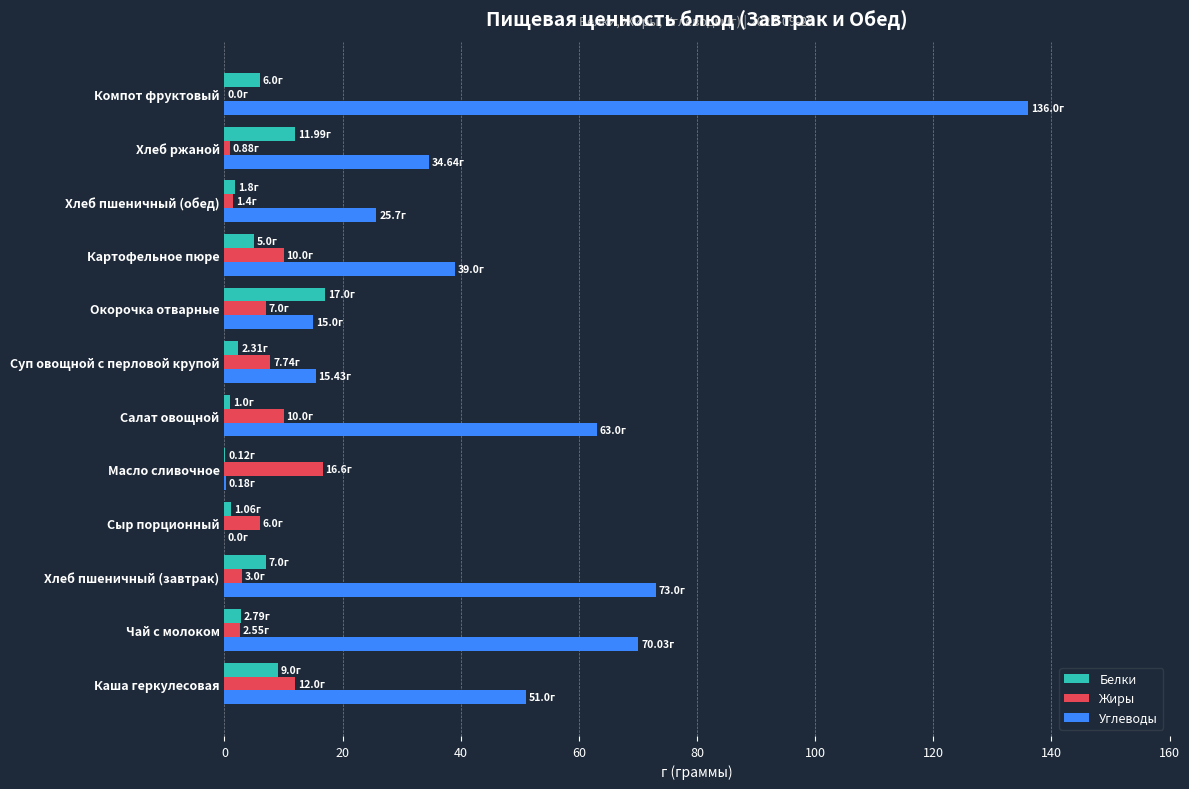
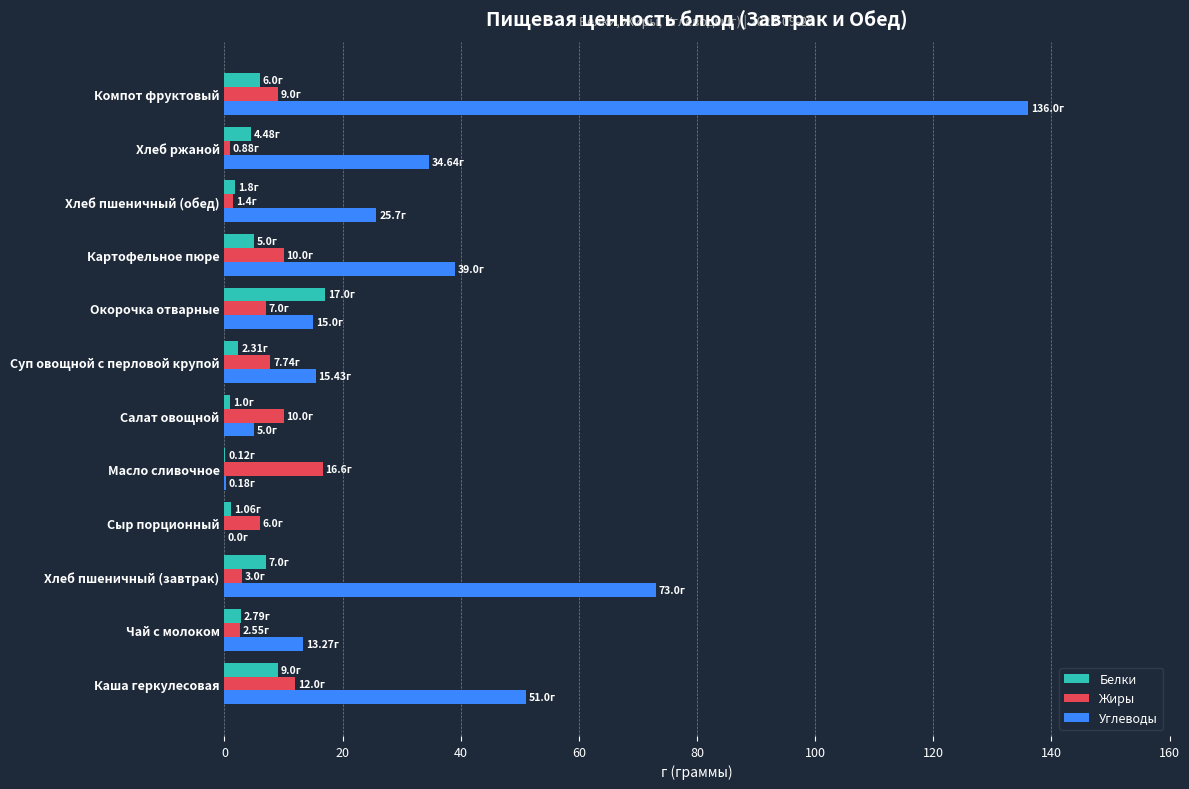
  {
    "Белки": {
      "Компот фруктовый": "6.0г",
-     "Хлеб ржаной": "11.99г",
+     "Хлеб ржаной": "4.48г",
      "Хлеб пшеничный (обед)": "1.8г",
      "Картофельное пюре": "5.0г",
      "Окорочка отварные": "17.0г",
      "Суп овощной с перловой крупой": "2.31г",
      "Салат овощной": "1.0г",
      "Масло сливочное": "0.12г",
      "Сыр порционный": "1.06г",
      "Хлеб пшеничный (завтрак)": "7.0г",
      "Чай с молоком": "2.79г",
      "Каша геркулесовая": "9.0г"
    },
    "Жиры": {
-     "Компот фруктовый": "0.0г",
+     "Компот фруктовый": "9.0г",
      "Хлеб ржаной": "0.88г",
      "Хлеб пшеничный (обед)": "1.4г",
      "Картофельное пюре": "10.0г",
      "Окорочка отварные": "7.0г",
      "Суп овощной с перловой крупой": "7.74г",
      "Салат овощной": "10.0г",
      "Масло сливочное": "16.6г",
      "Сыр порционный": "6.0г",
      "Хлеб пшеничный (завтрак)": "3.0г",
      "Чай с молоком": "2.55г",
      "Каша геркулесовая": "12.0г"
    },
    "Углеводы": {
      "Компот фруктовый": "136.0г",
      "Хлеб ржаной": "34.64г",
      "Хлеб пшеничный (обед)": "25.7г",
      "Картофельное пюре": "39.0г",
      "Окорочка отварные": "15.0г",
      "Суп овощной с перловой крупой": "15.43г",
-     "Салат овощной": "63.0г",
+     "Салат овощной": "5.0г",
      "Масло сливочное": "0.18г",
      "Сыр порционный": "0.0г",
      "Хлеб пшеничный (завтрак)": "73.0г",
-     "Чай с молоком": "70.03г",
+     "Чай с молоком": "13.27г",
      "Каша геркулесовая": "51.0г"
    }
  }
